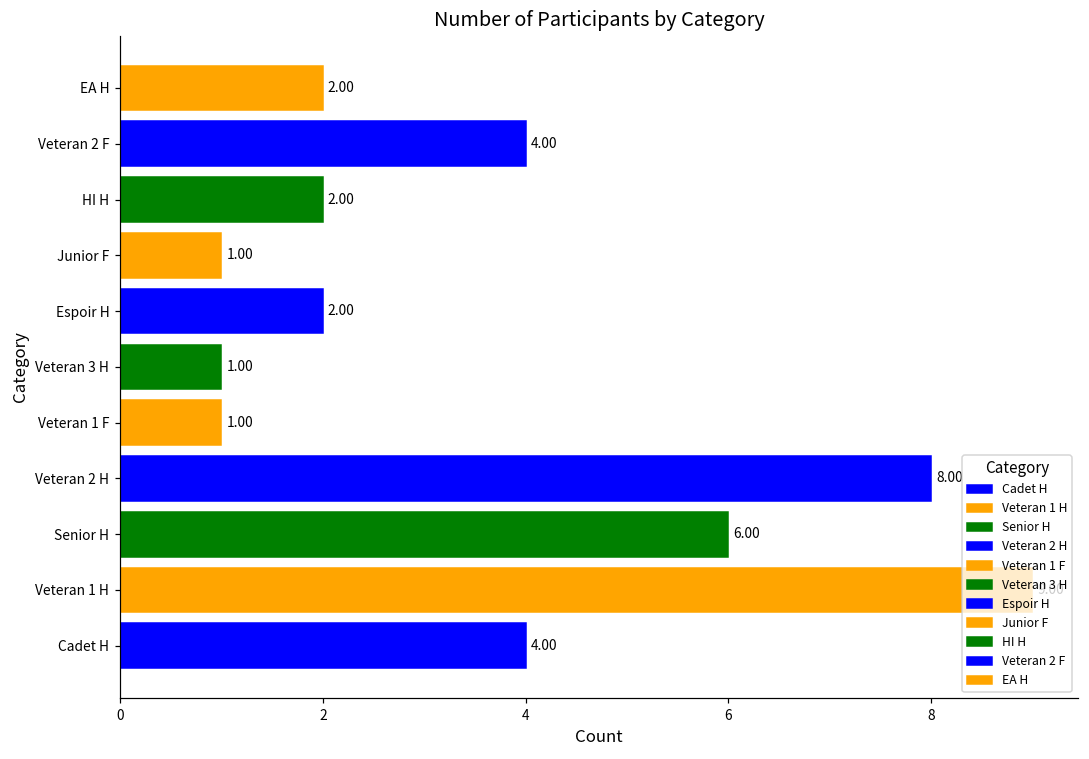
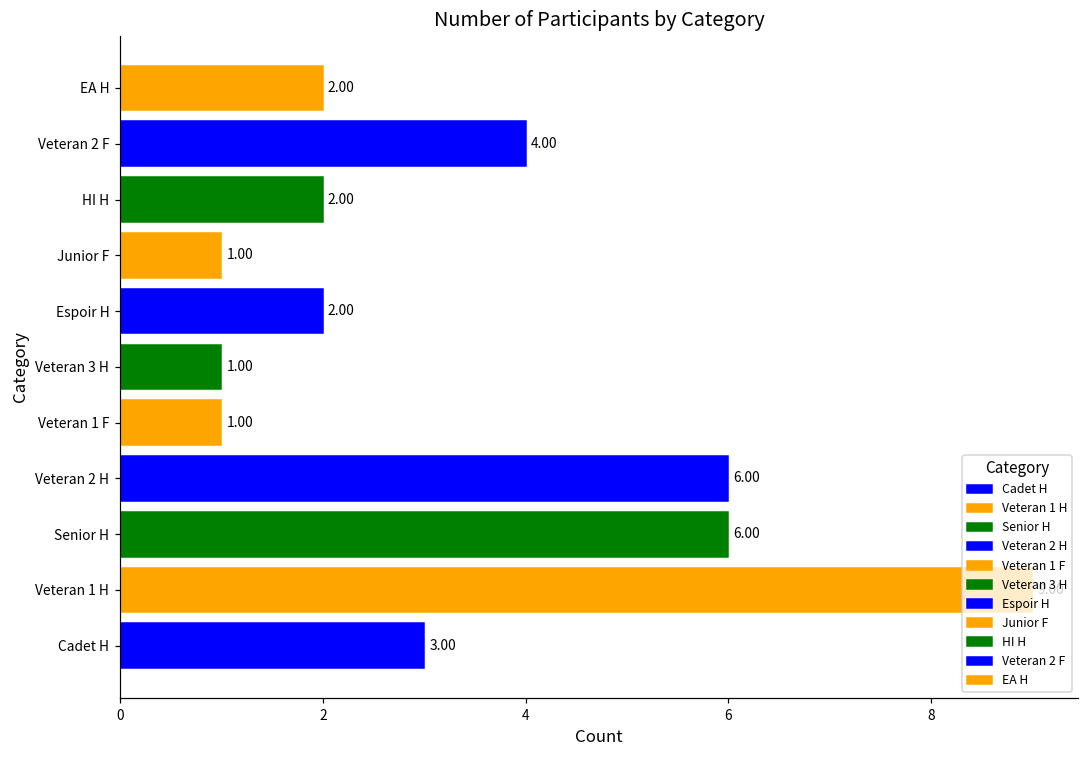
  {
    "EA H": 2.00,
    "Veteran 2 F": 4.00,
    "HI H": 2.00,
    "Junior F": 1.00,
    "Espoir H": 2.00,
    "Veteran 3 H": 1.00,
    "Veteran 1 F": 1.00,
-   "Veteran 2 H": 8.00,
+   "Veteran 2 H": 6.00,
    "Senior H": 6.00,
-   "Cadet H": 4.00
+   "Cadet H": 3.00
  }
